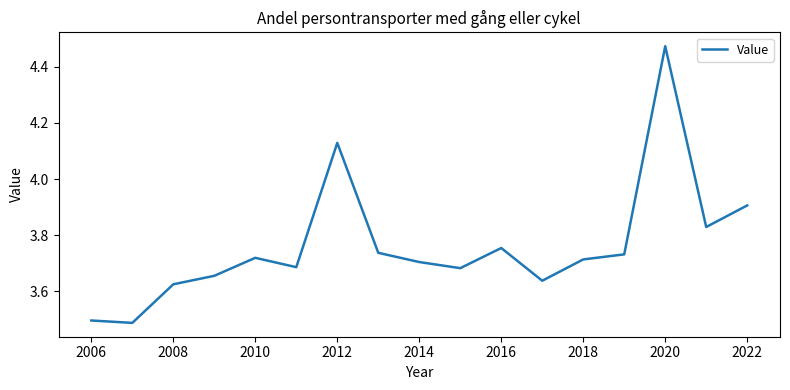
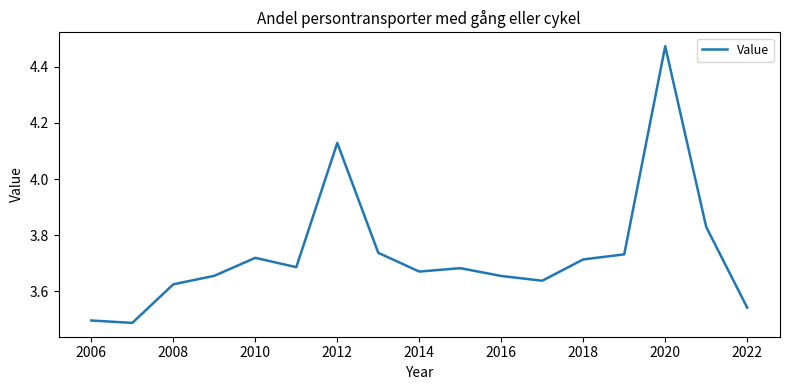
  {
    "2006": 3.50,
    "2008": 3.63,
    "2010": 3.72,
    "2012": 4.13,
-   "2014": 3.70,
-   "2016": 3.75,
+   "2014": 3.67,
+   "2016": 3.66,
    "2018": 3.71,
    "2020": 4.47,
-   "2022": 3.91
+   "2022": 3.54
  }
